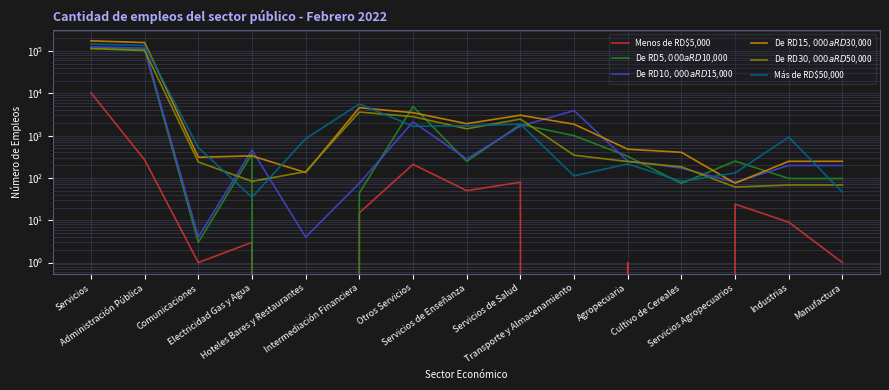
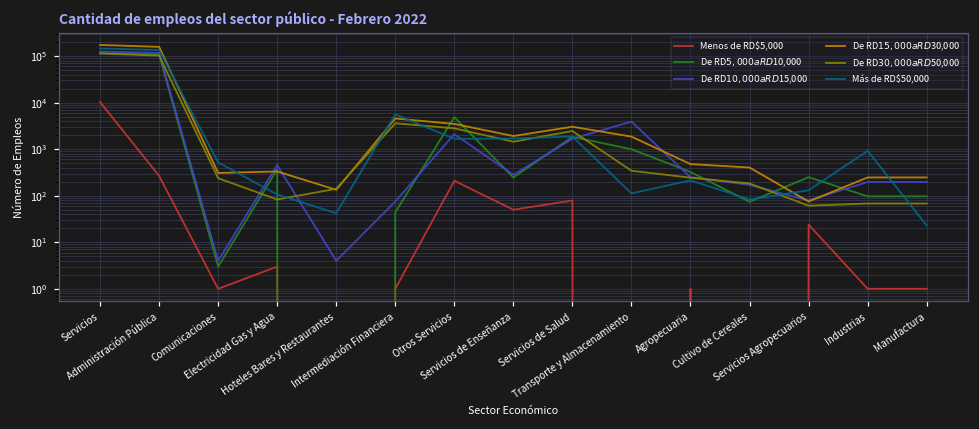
  {
    "Menos de RD$5,000": {
      "Servicios": 10000,
      "Administración Pública": 300,
      "Comunicaciones": 1,
      "Electricidad Gas y Agua": 3,
-     "Intermediación Financiera": 15,
+     "Intermediación Financiera": 1,
      "Otros Servicios": 200,
      "Servicios de Enseñanza": 50,
      "Servicios de Salud": 80,
      "Agropecuaria": 1,
      "Servicios Agropecuarios": 20,
-     "Industrias": 9,
+     "Industrias": 1,
      "Manufactura": 1
    },
    "Más de RD$50,000": {
      "Servicios": 150000,
      "Administración Pública": 130000,
      "Comunicaciones": 500,
-     "Electricidad Gas y Agua": 40,
-     "Hoteles Bares y Restaurantes": 900,
+     "Electricidad Gas y Agua": 110,
+     "Hoteles Bares y Restaurantes": 40,
      "Intermediación Financiera": 6000,
      "Otros Servicios": 1700,
      "Transporte y Almacenamiento": 110,
      "Servicios Agropecuarios": 130,
      "Industrias": 900,
-     "Manufactura": 50
+     "Manufactura": 20
    }
  }
